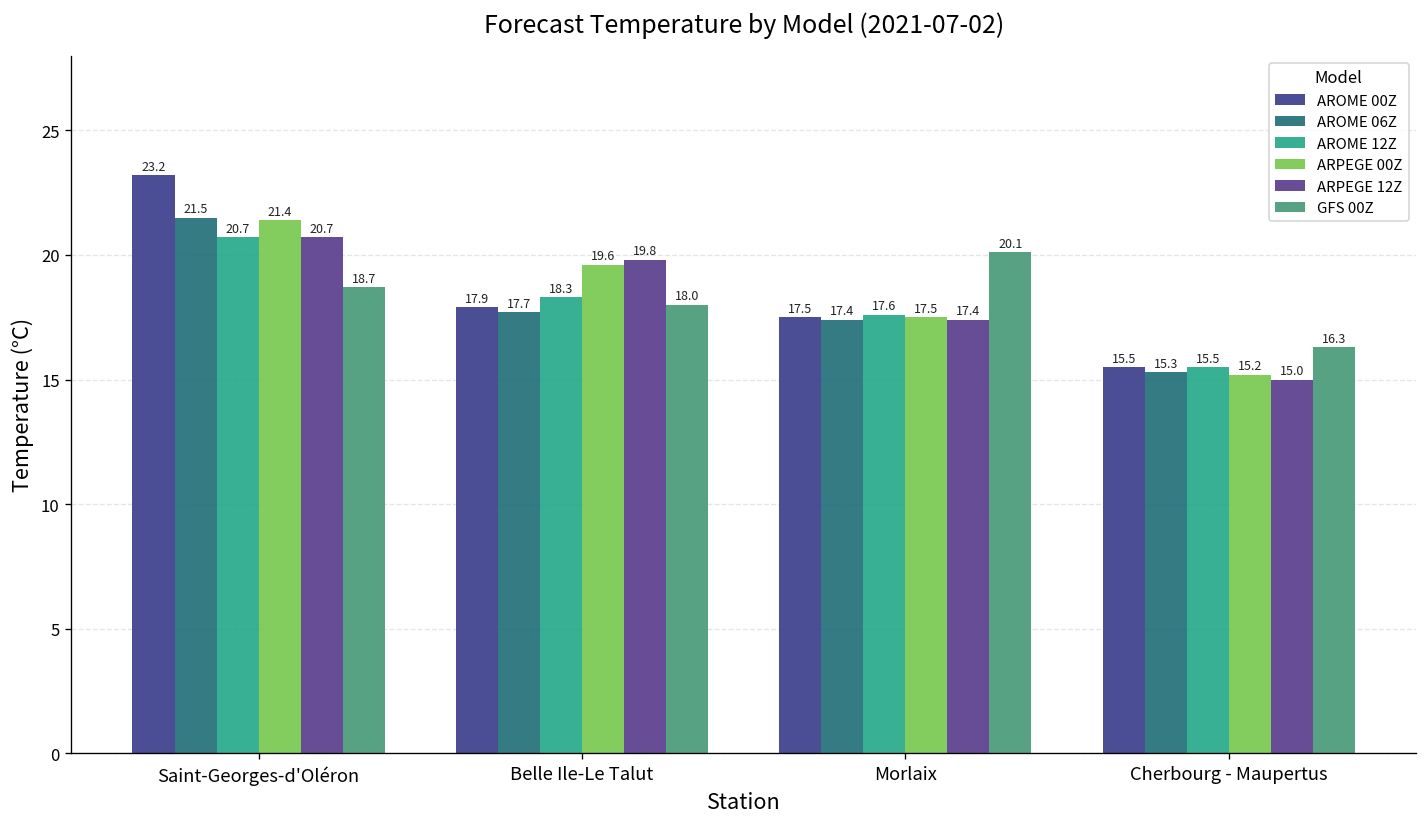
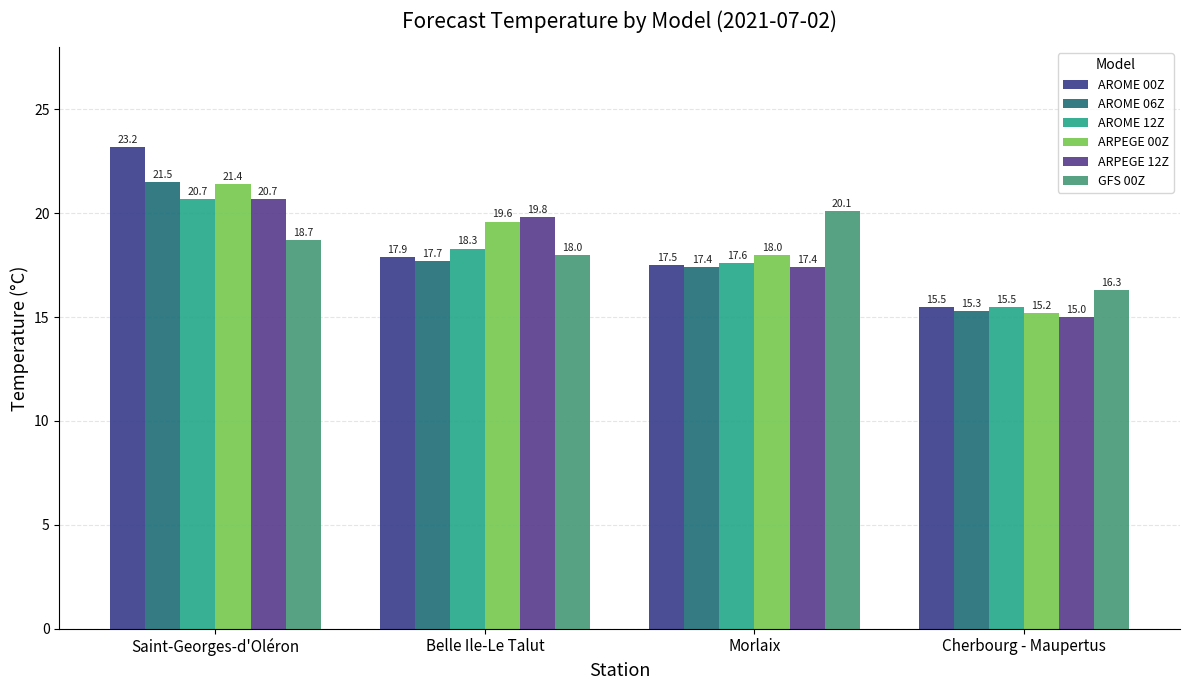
  {
    "ARPEGE 00Z": {
      "Saint-Georges-d'Oléron": 21.4,
      "Belle Ile-Le Talut": 19.6,
-     "Morlaix": 17.5,
+     "Morlaix": 18.0,
      "Cherbourg - Maupertus": 15.2
    }
  }
